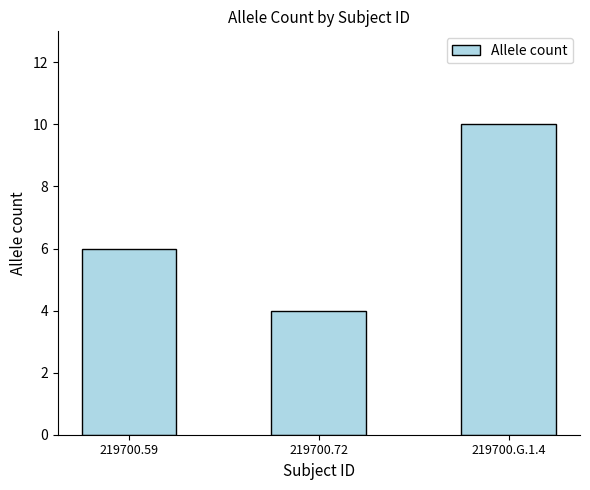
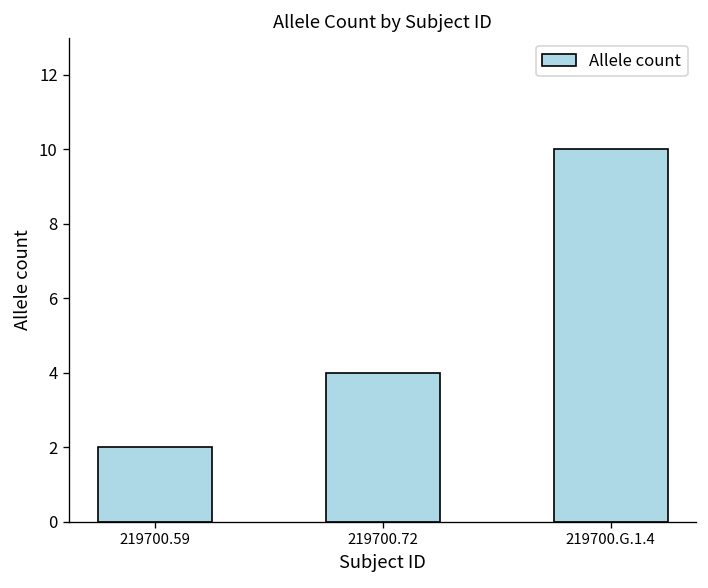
  {
-   "219700.59": 6,
+   "219700.59": 2,
    "219700.72": 4,
    "219700.G.1.4": 10
  }
